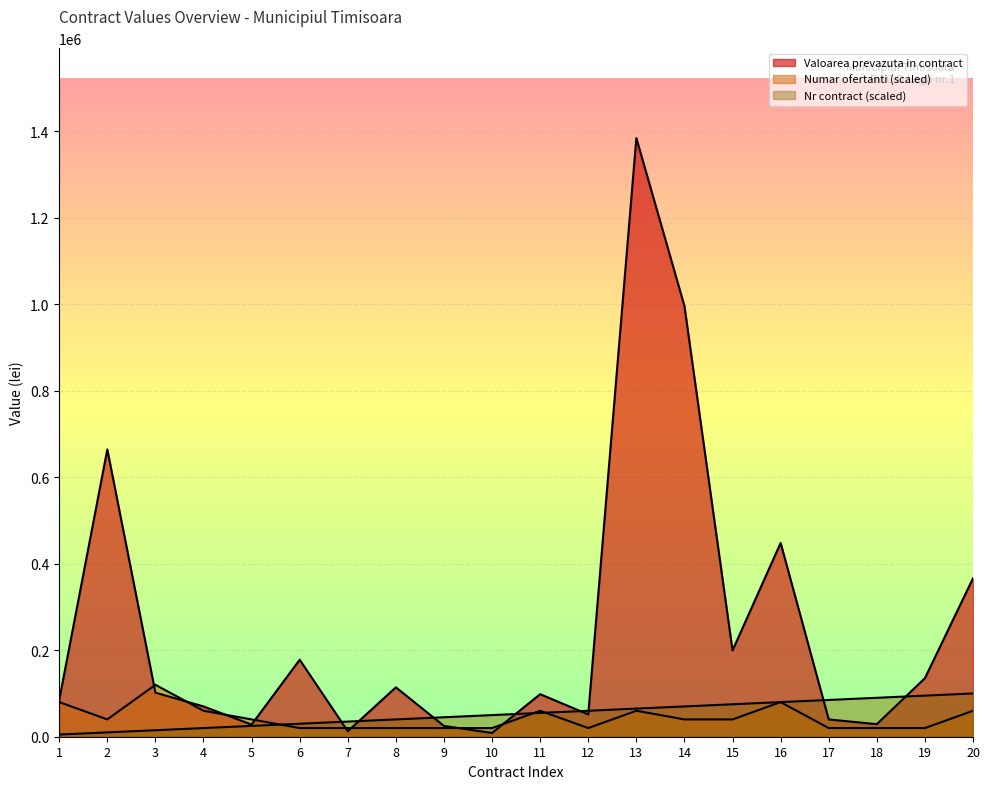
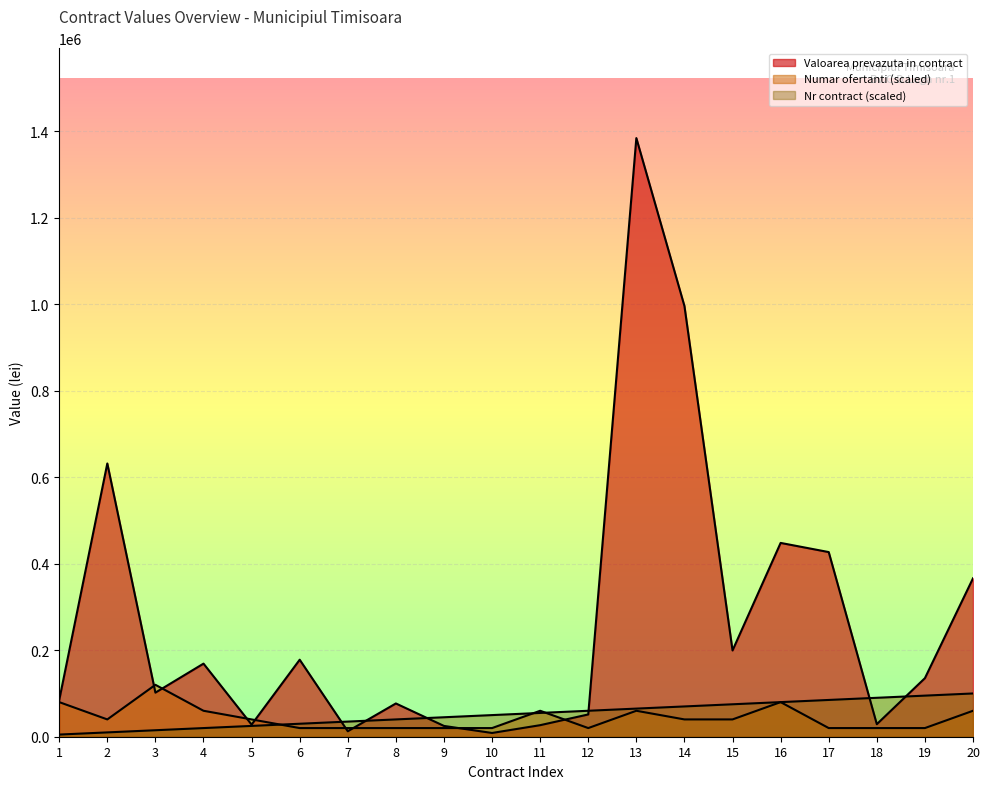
  {
    "Valoarea prevazuta in contract": {
-     "2": 660000,
+     "2": 630000,
      "3": 100000,
-     "4": 70000,
+     "4": 170000,
      "6": 180000,
      "7": 10000,
-     "8": 110000,
+     "8": 80000,
      "10": 10000,
-     "11": 100000,
+     "11": 30000,
      "12": 50000,
      "13": 1380000,
      "14": 1000000,
      "15": 200000,
      "16": 450000,
-     "17": 40000,
+     "17": 430000,
      "18": 30000,
      "19": 140000,
      "20": 370000
    }
  }
